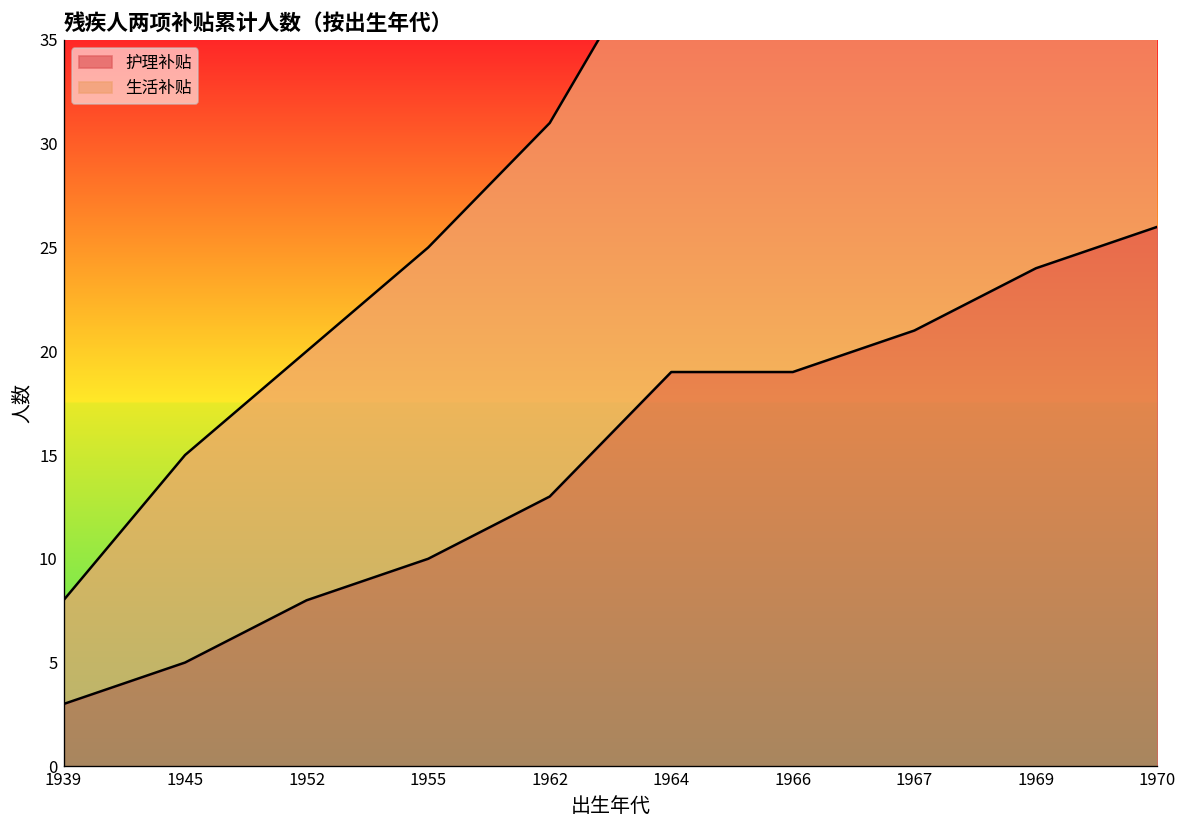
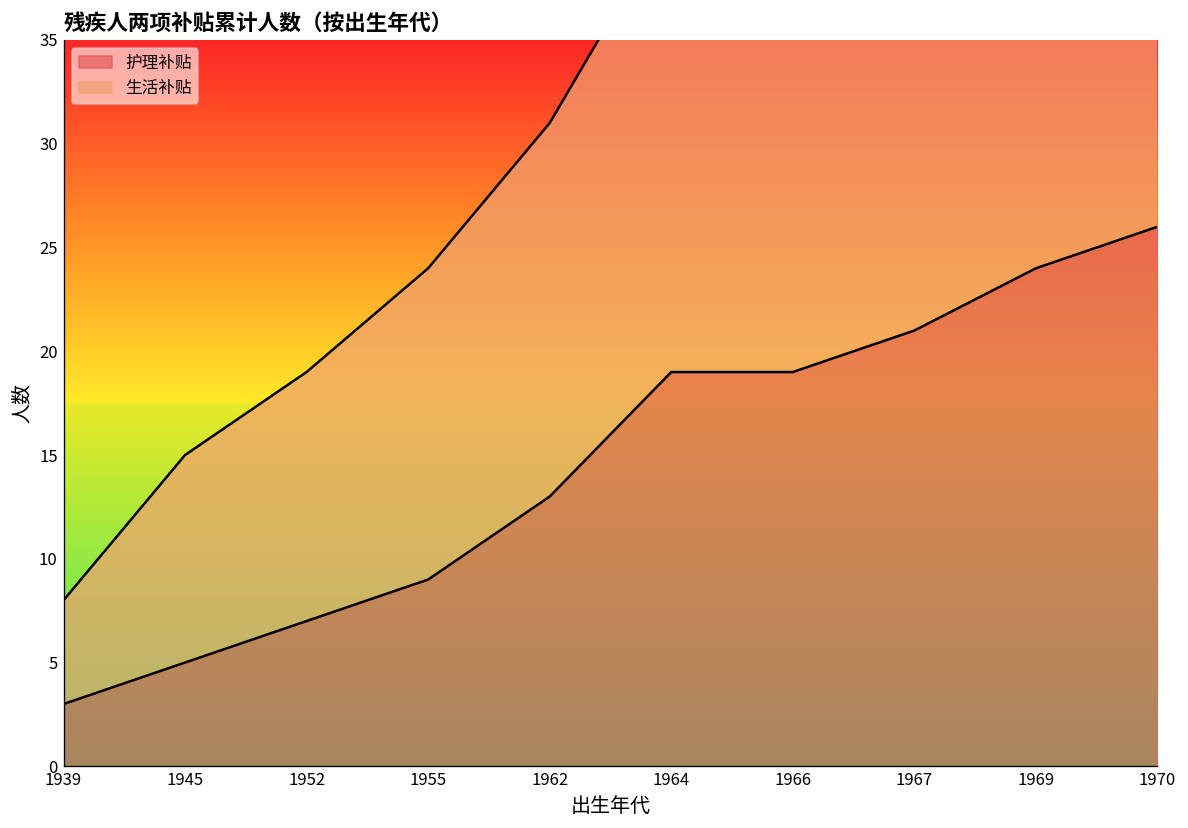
  {
    "护理补贴": {
      "1939": 3,
      "1945": 5,
-     "1952": 8,
-     "1955": 10,
+     "1952": 7,
+     "1955": 9,
      "1962": 13,
      "1964": 19,
      "1966": 19,
      "1967": 21,
      "1969": 24,
      "1970": 26
    },
    "生活补贴": {
      "1939": 5,
      "1945": 10,
      "1952": 12,
      "1955": 15,
      "1962": 18
    }
  }
